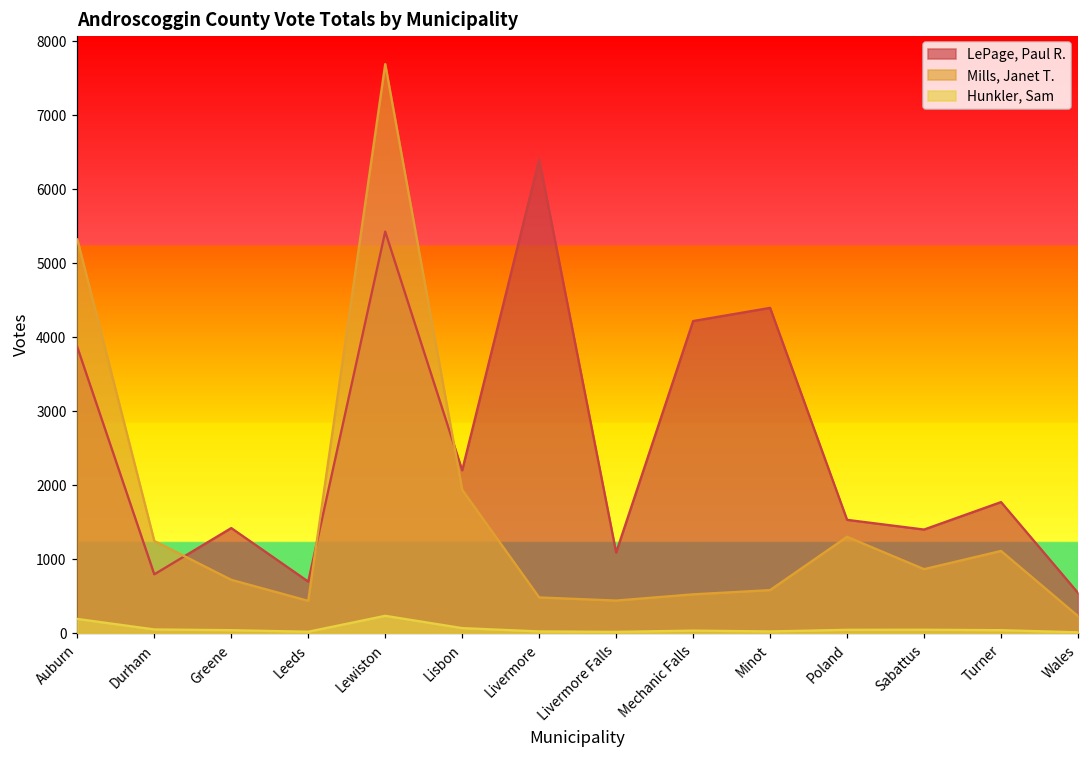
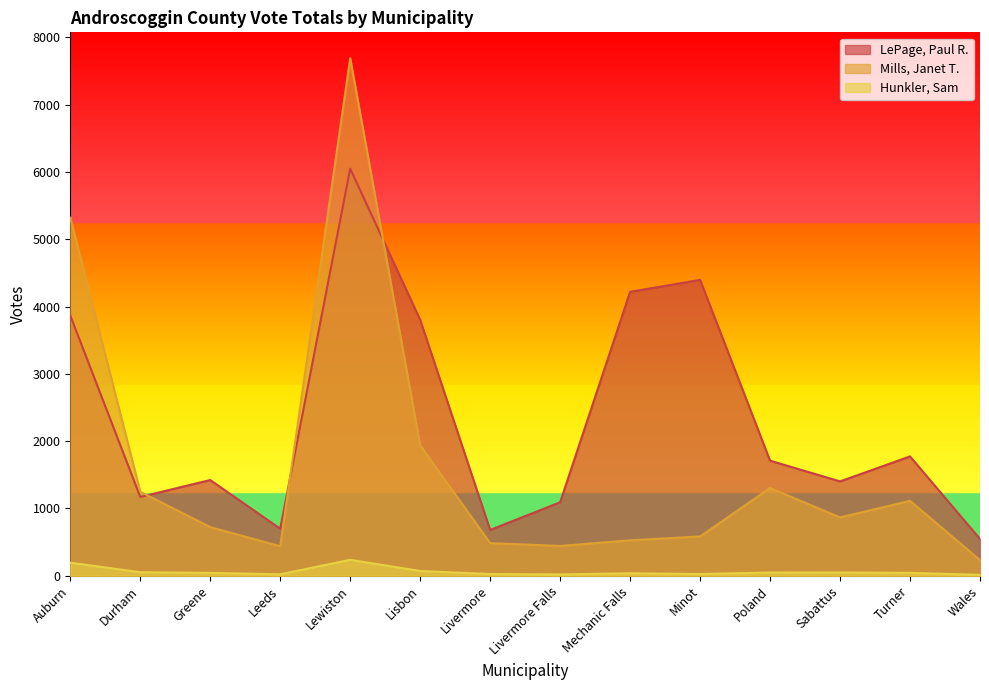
  {
    "LePage, Paul R.": {
      "Auburn": 3900,
-     "Durham": 800,
+     "Durham": 1200,
      "Greene": 1400,
      "Leeds": 700,
-     "Lewiston": 5400,
-     "Lisbon": 2200,
-     "Livermore": 6400,
+     "Lewiston": 6000,
+     "Lisbon": 3800,
+     "Livermore": 700,
      "Livermore Falls": 1100,
      "Mechanic Falls": 4200,
      "Minot": 4400,
-     "Poland": 1500,
+     "Poland": 1700,
      "Sabattus": 1400,
      "Turner": 1800,
      "Wales": 500
    }
  }
